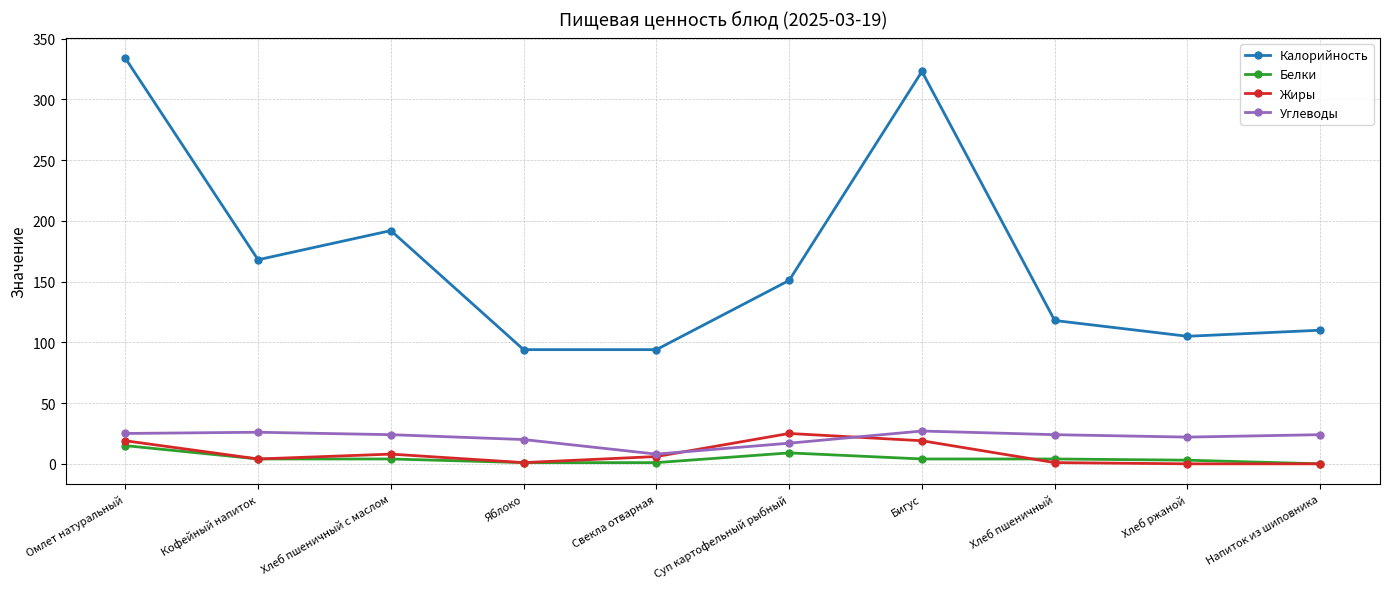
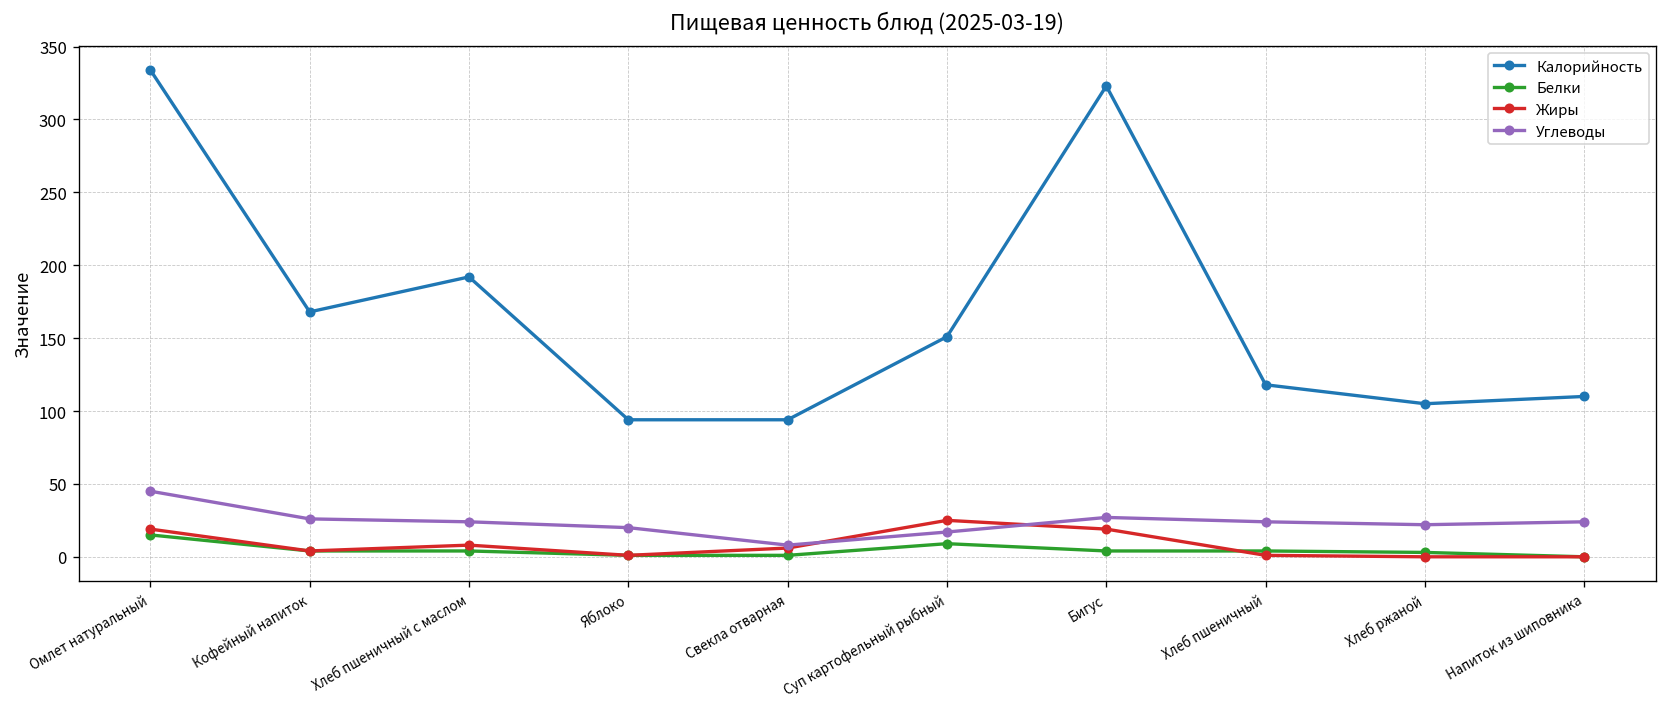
  {
    "Калорийность": {
      "Омлет натуральный": 334,
      "Кофейный напиток": 168,
      "Хлеб пшеничный с маслом": 192,
      "Яблоко": 94,
      "Свекла отварная": 94,
      "Суп картофельный рыбный": 151,
      "Бигус": 323,
      "Хлеб пшеничный": 118,
      "Хлеб ржаной": 105,
      "Напиток из шиповника": 110
    },
    "Белки": {
      "Омлет натуральный": 15,
      "Хлеб пшеничный с маслом": 4,
      "Свекла отварная": 1,
      "Суп картофельный рыбный": 9,
      "Бигус": 4,
      "Хлеб пшеничный": 4,
      "Хлеб ржаной": 3
    },
    "Жиры": {
      "Омлет натуральный": 19,
      "Хлеб пшеничный с маслом": 8,
      "Суп картофельный рыбный": 25,
      "Бигус": 19,
      "Хлеб пшеничный": 1,
      "Хлеб ржаной": 0
    },
    "Углеводы": {
-     "Омлет натуральный": 25,
+     "Омлет натуральный": 45,
      "Кофейный напиток": 26,
      "Хлеб пшеничный с маслом": 24,
      "Яблоко": 20,
      "Суп картофельный рыбный": 17,
      "Бигус": 27,
      "Хлеб пшеничный": 24,
      "Хлеб ржаной": 22,
      "Напиток из шиповника": 24
    }
  }
